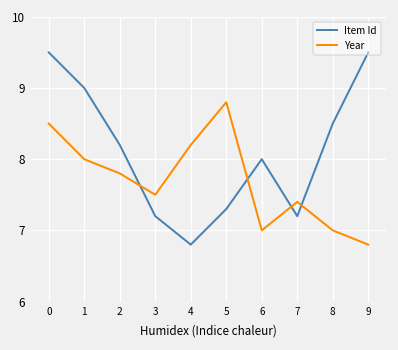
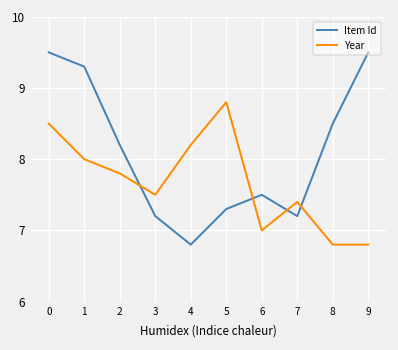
  {
    "Item Id": {
      "0": 9.5,
-     "1": 9.0,
+     "1": 9.3,
      "2": 8.2,
      "3": 7.2,
      "4": 6.8,
      "5": 7.3,
-     "6": 8.0,
+     "6": 7.5,
      "7": 7.2,
      "8": 8.5
    },
    "Year": {
      "0": 8.5,
      "1": 8.0,
      "2": 7.8,
      "3": 7.5,
      "4": 8.2,
      "5": 8.8,
      "6": 7.0,
      "7": 7.4,
-     "8": 7.0,
+     "8": 6.8,
      "9": 6.8
    }
  }
